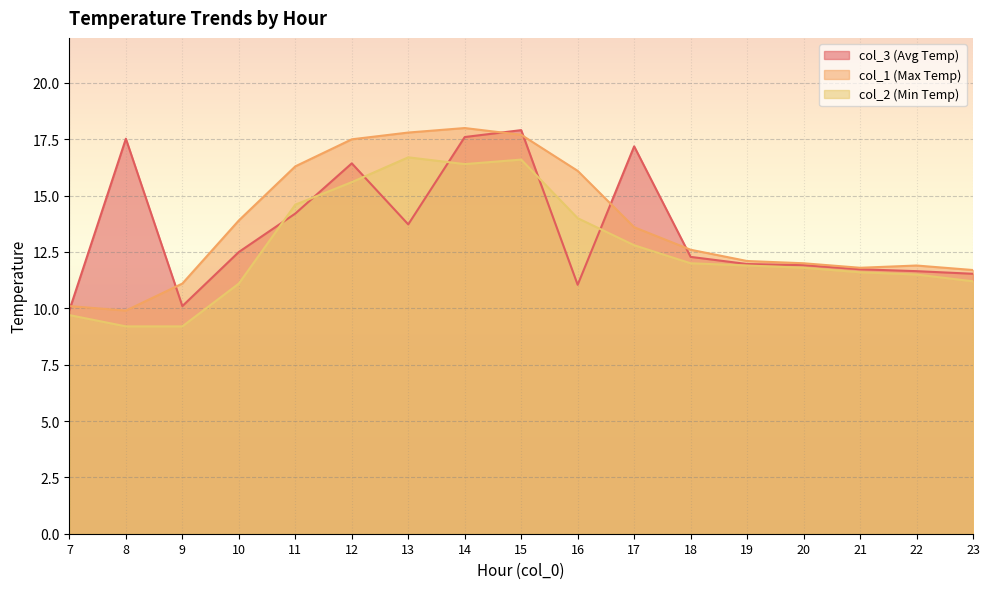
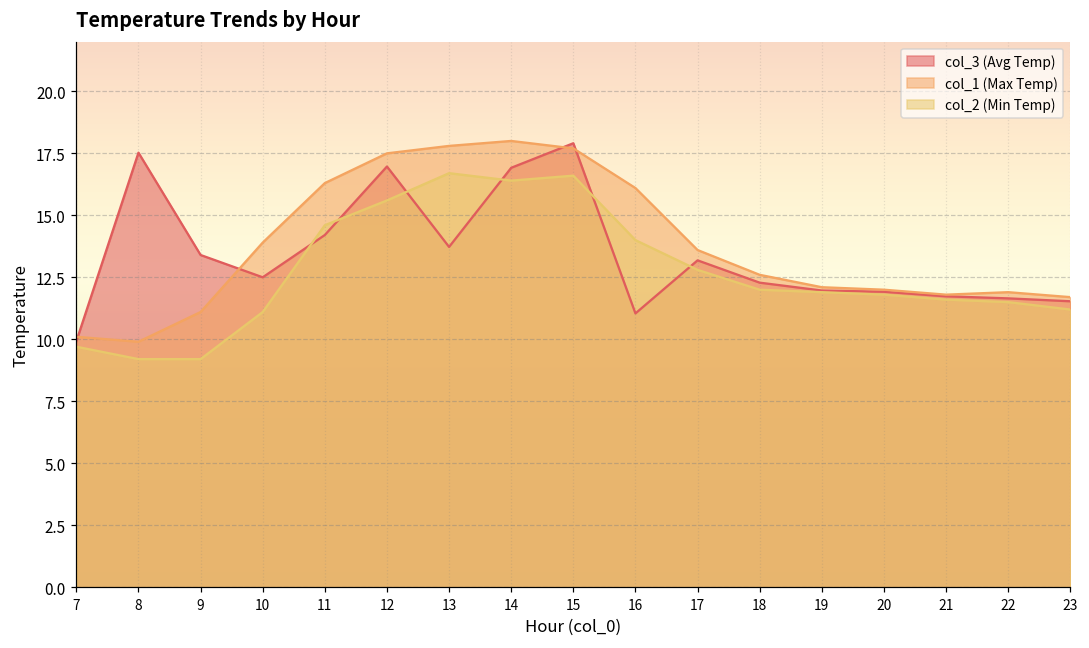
  {
    "col_3 (Avg Temp)": {
      "7": 9.9,
      "8": 17.5,
-     "9": 10.1,
+     "9": 13.4,
      "10": 12.5,
      "11": 14.2,
-     "12": 16.4,
+     "12": 17.0,
      "13": 13.7,
-     "14": 17.6,
+     "14": 16.9,
      "15": 17.9,
      "16": 11.0,
-     "17": 17.2,
+     "17": 13.2,
      "18": 12.3,
      "22": 11.7,
      "23": 11.5
    }
  }
